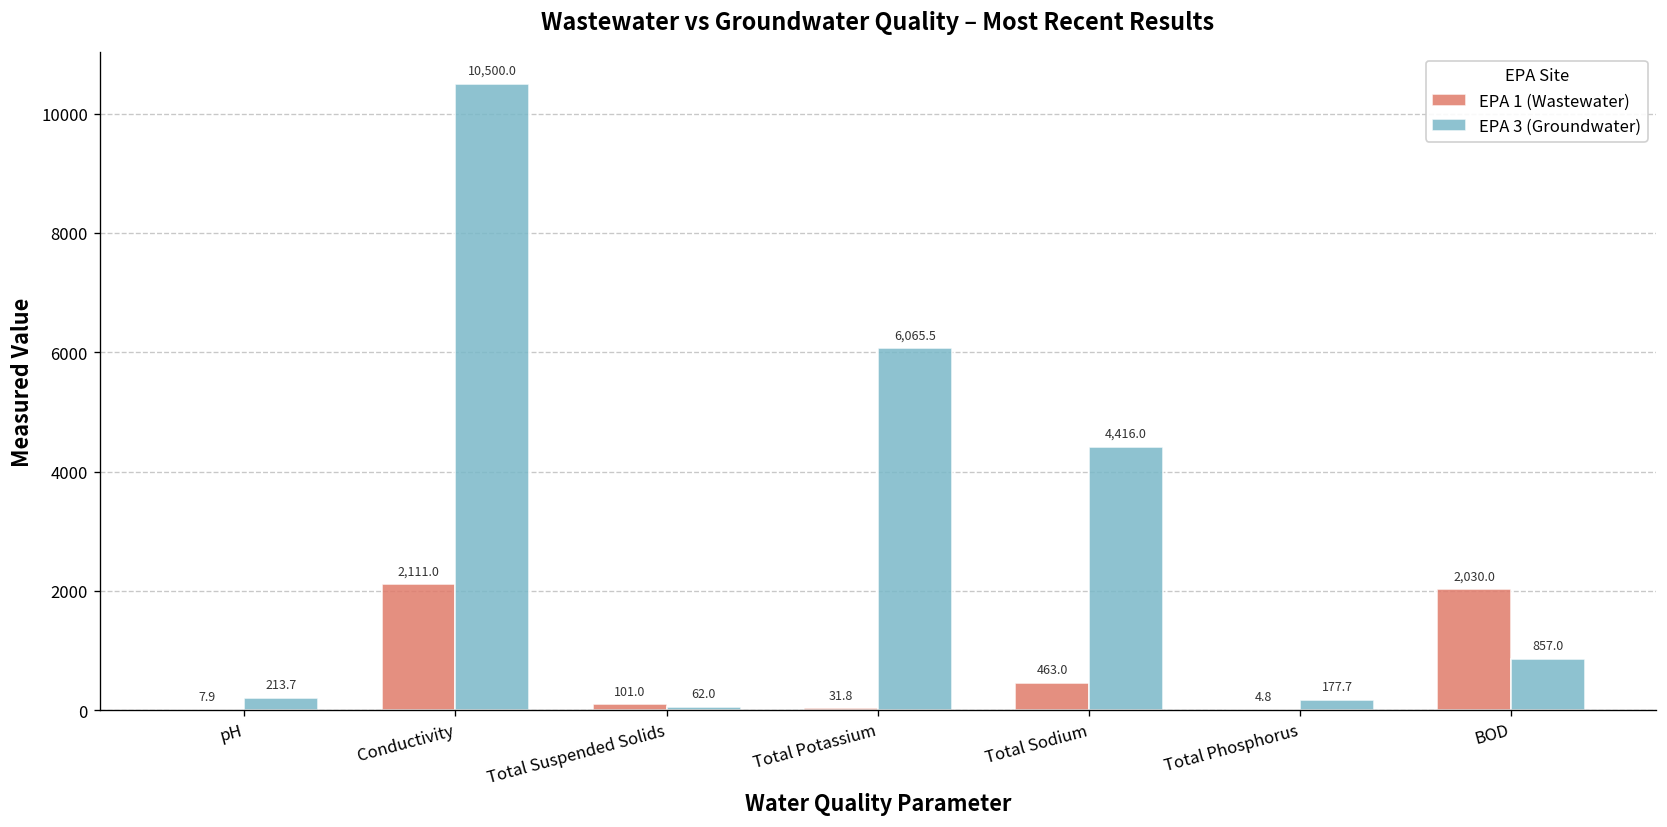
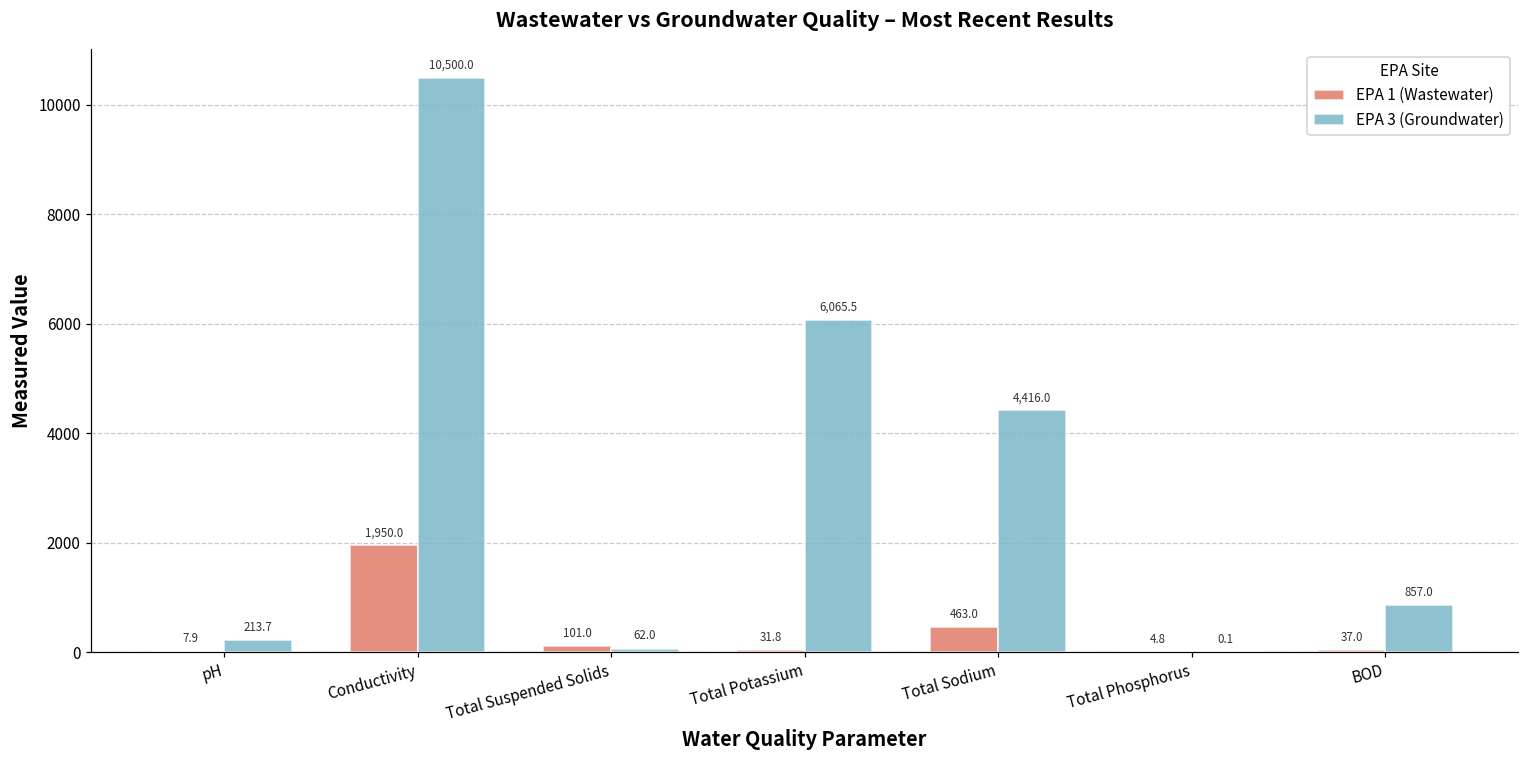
  {
    "EPA 1 (Wastewater)": {
      "pH": "7.9",
-     "Conductivity": "2,111.0",
+     "Conductivity": "1,950.0",
      "Total Suspended Solids": "101.0",
      "Total Potassium": "31.8",
      "Total Sodium": "463.0",
      "Total Phosphorus": "4.8",
-     "BOD": "2,030.0"
+     "BOD": "37.0"
    },
    "EPA 3 (Groundwater)": {
      "pH": "213.7",
      "Conductivity": "10,500.0",
      "Total Suspended Solids": "62.0",
      "Total Potassium": "6,065.5",
      "Total Sodium": "4,416.0",
-     "Total Phosphorus": "177.7",
+     "Total Phosphorus": "0.1",
      "BOD": "857.0"
    }
  }
